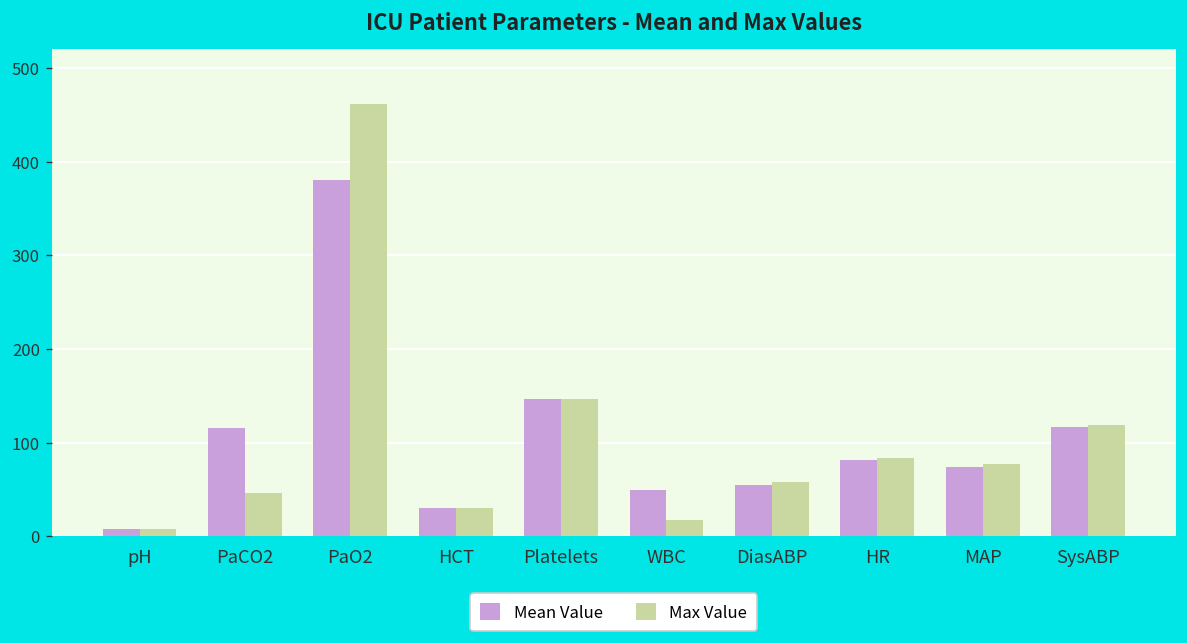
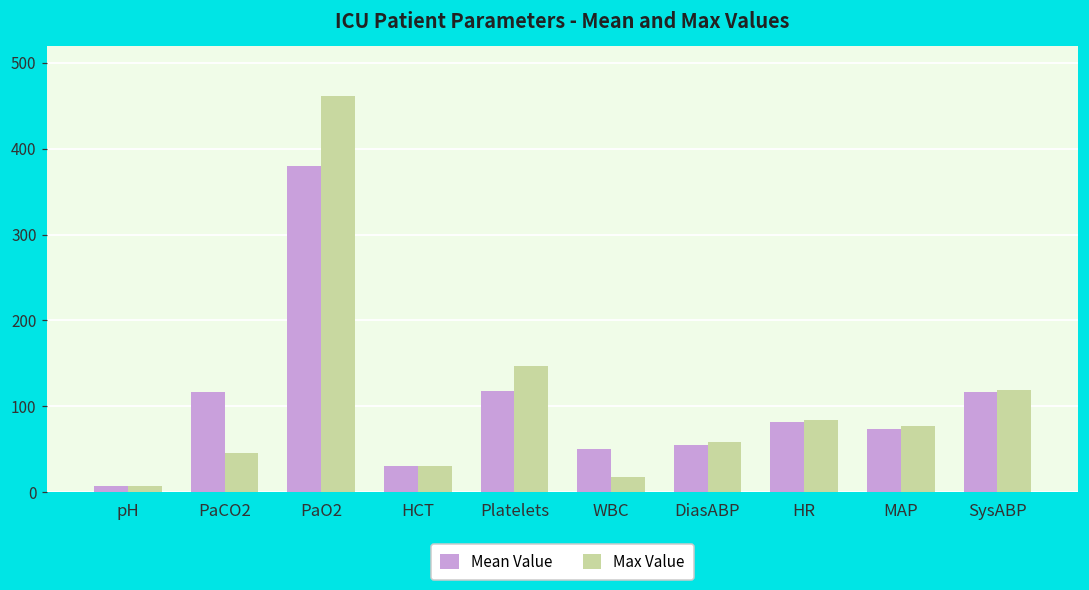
  {
    "Mean Value": {
      "pH": 10,
      "PaCO2": 120,
      "PaO2": 380,
      "HCT": 30,
-     "Platelets": 150,
+     "Platelets": 120,
      "WBC": 50,
      "DiasABP": 50,
      "HR": 80,
      "MAP": 70,
      "SysABP": 120
    },
    "Max Value": {
      "pH": 10,
      "PaCO2": 50,
      "PaO2": 460,
      "HCT": 30,
      "Platelets": 150,
      "WBC": 20,
      "DiasABP": 60,
      "HR": 80,
      "MAP": 80,
      "SysABP": 120
    }
  }
